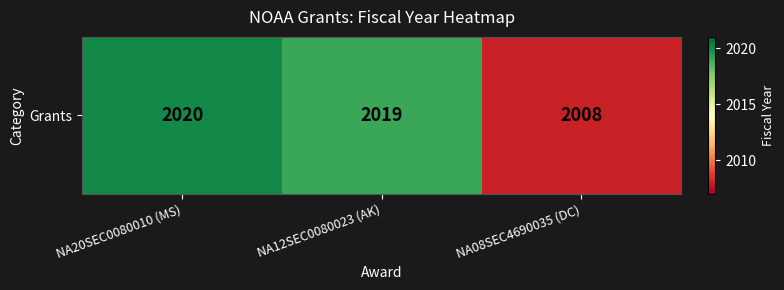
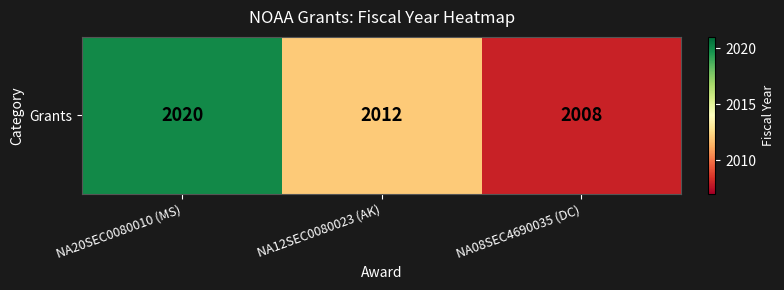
  {
    "Grants": {
      "NA20SEC0080010 (MS)": 2020,
-     "NA12SEC0080023 (AK)": 2019,
+     "NA12SEC0080023 (AK)": 2012,
      "NA08SEC4690035 (DC)": 2008
    }
  }
